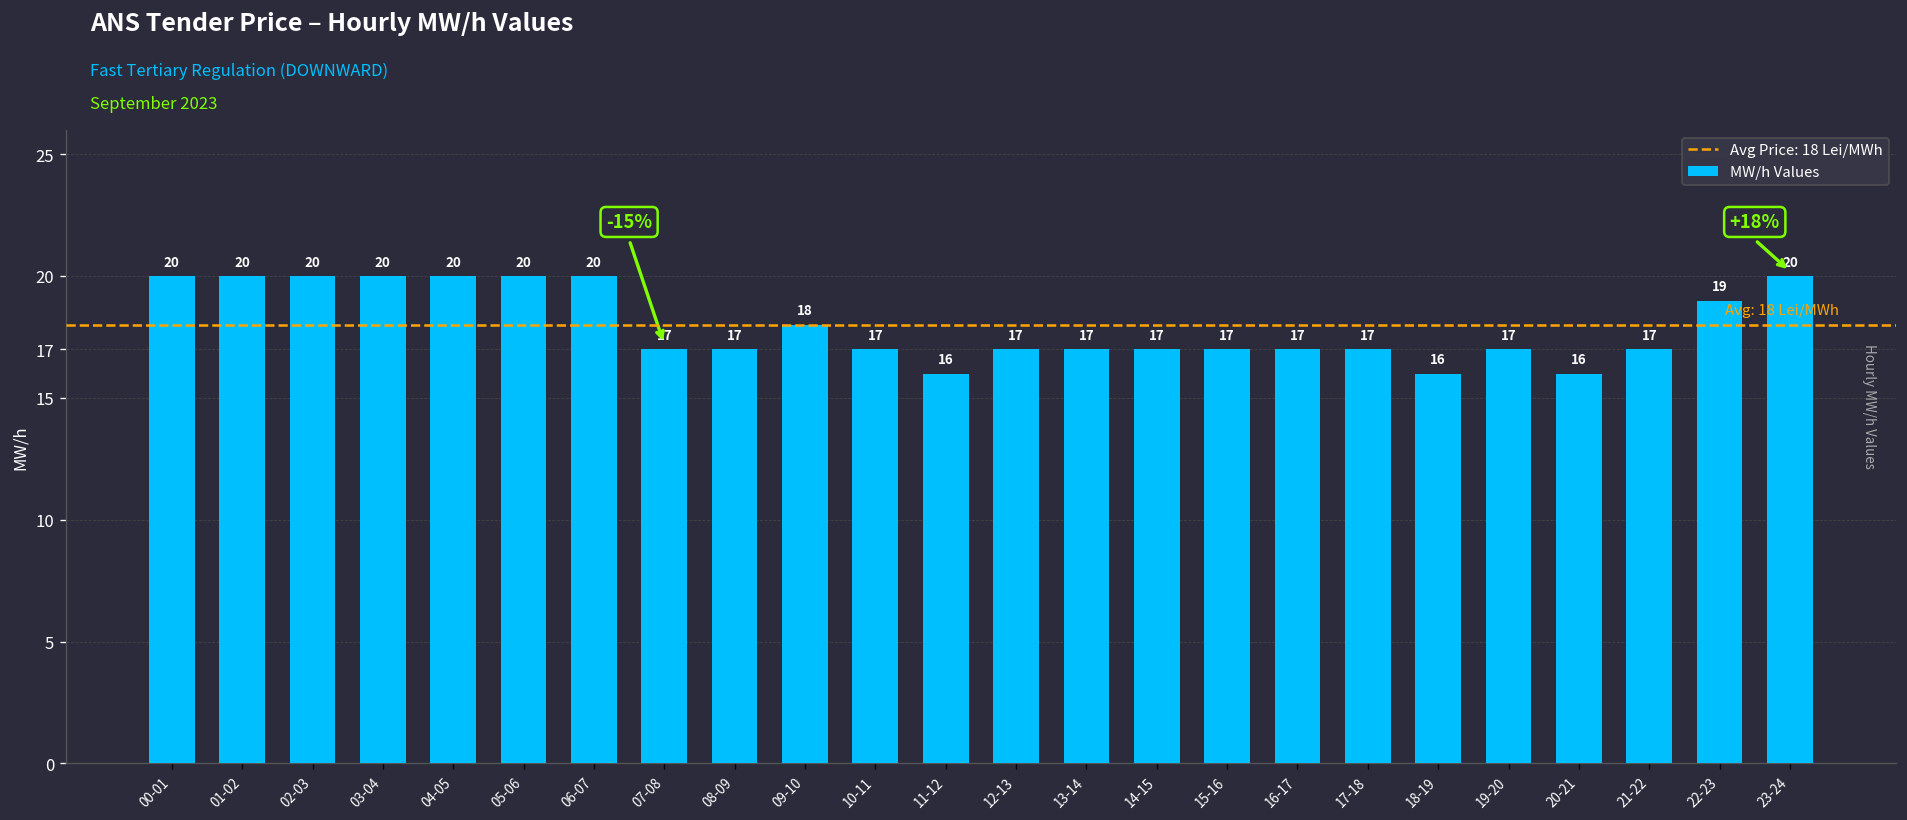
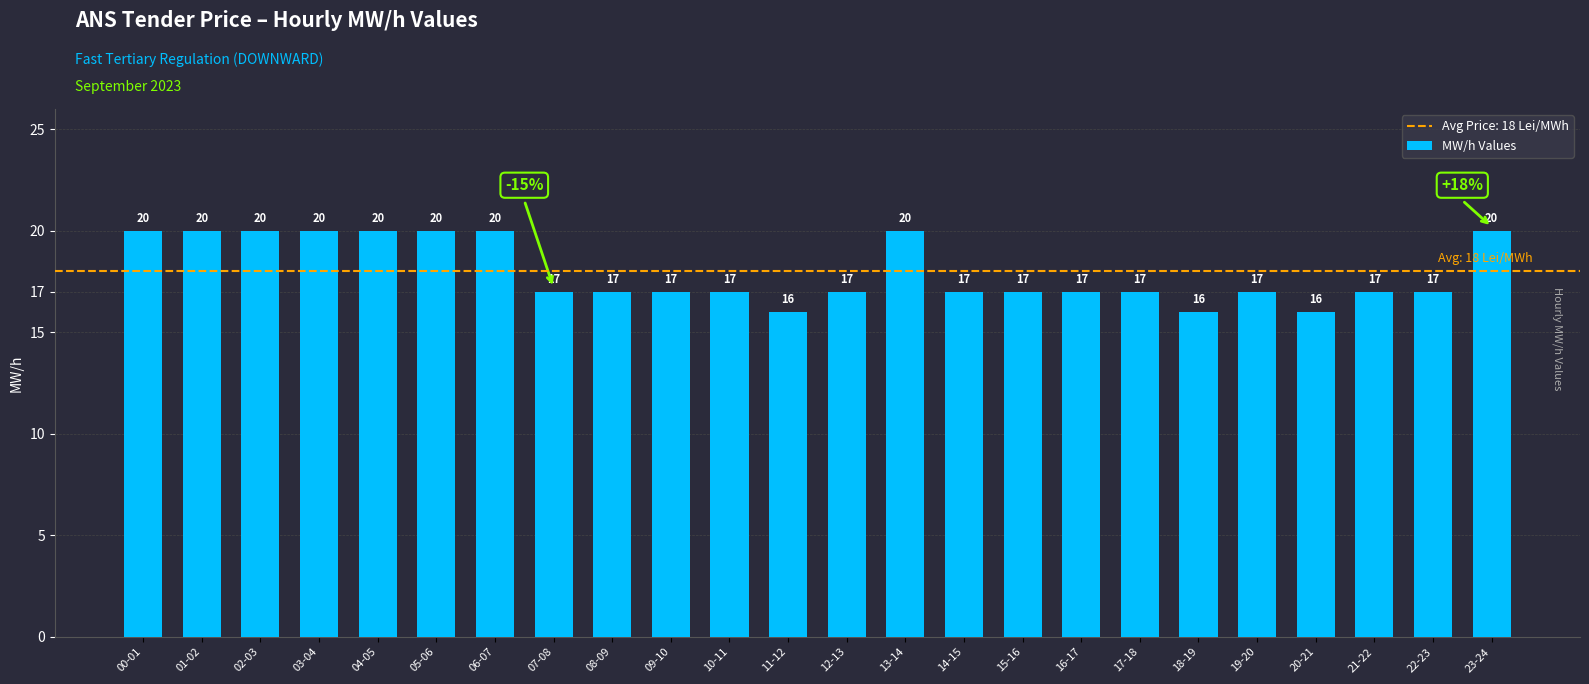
  {
    "00-01": 20,
    "01-02": 20,
    "02-03": 20,
    "03-04": 20,
    "04-05": 20,
    "05-06": 20,
    "06-07": 20,
    "07-08": 17,
    "08-09": 17,
-   "09-10": 18,
+   "09-10": 17,
    "10-11": 17,
    "11-12": 16,
    "12-13": 17,
-   "13-14": 17,
+   "13-14": 20,
    "14-15": 17,
    "15-16": 17,
    "16-17": 17,
    "17-18": 17,
    "18-19": 16,
    "19-20": 17,
    "20-21": 16,
    "21-22": 17,
-   "22-23": 19,
+   "22-23": 17,
    "23-24": 20
  }
